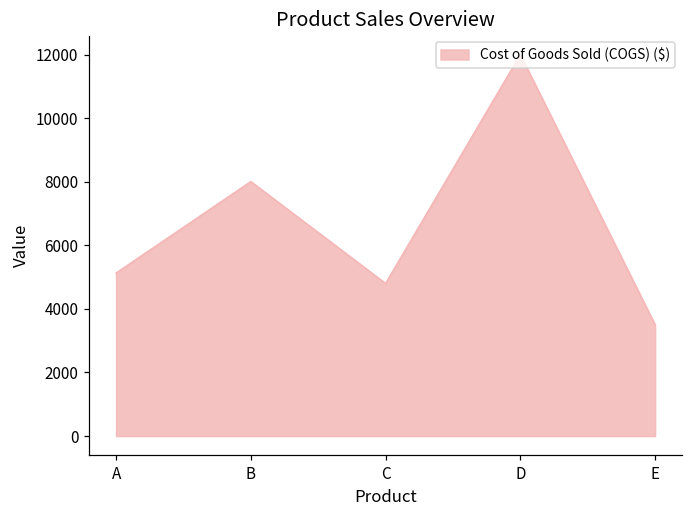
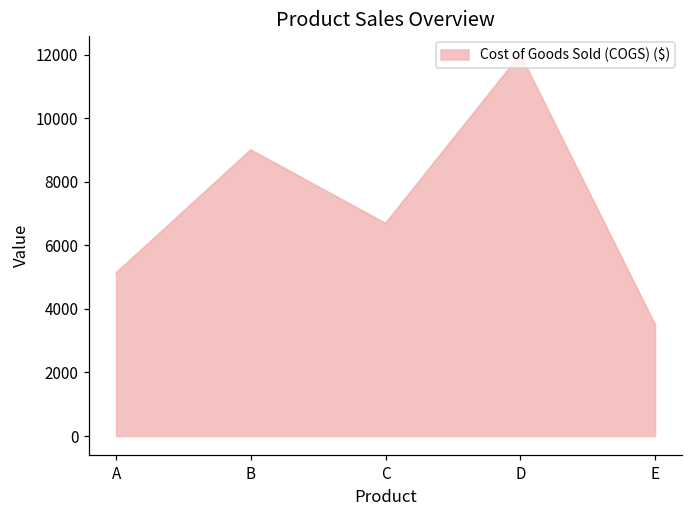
  {
    "A": 5100,
-   "B": 8000,
-   "C": 4800,
+   "B": 9000,
+   "C": 6700,
    "E": 3500
  }
